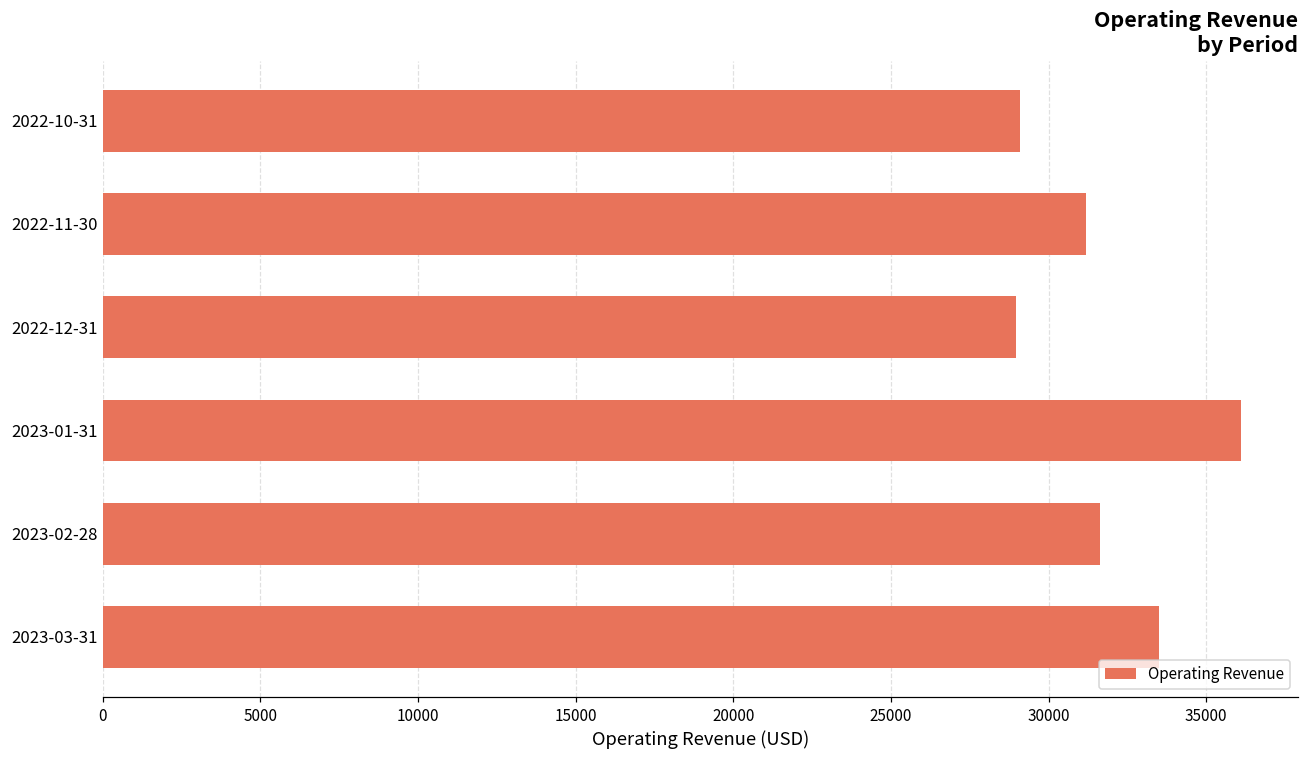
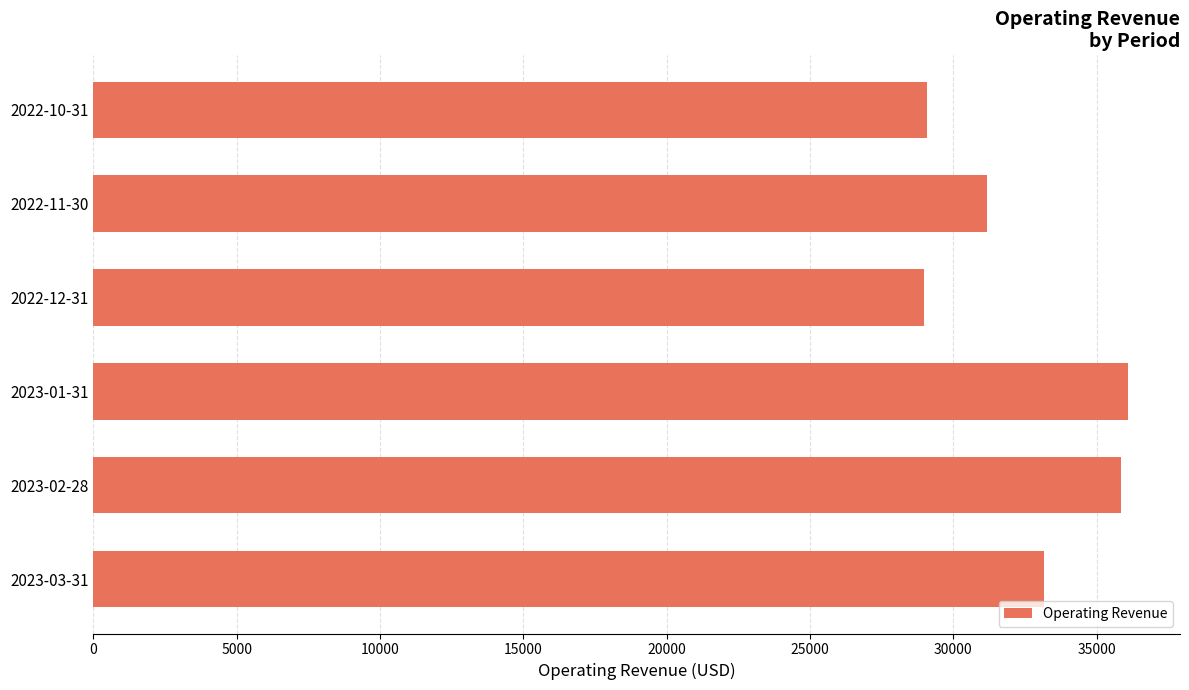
  {
    "2022-10-31": 29100,
    "2022-11-30": 31200,
    "2022-12-31": 29000,
    "2023-01-31": 36100,
-   "2023-02-28": 31600,
-   "2023-03-31": 33500
+   "2023-02-28": 35900,
+   "2023-03-31": 33200
  }
